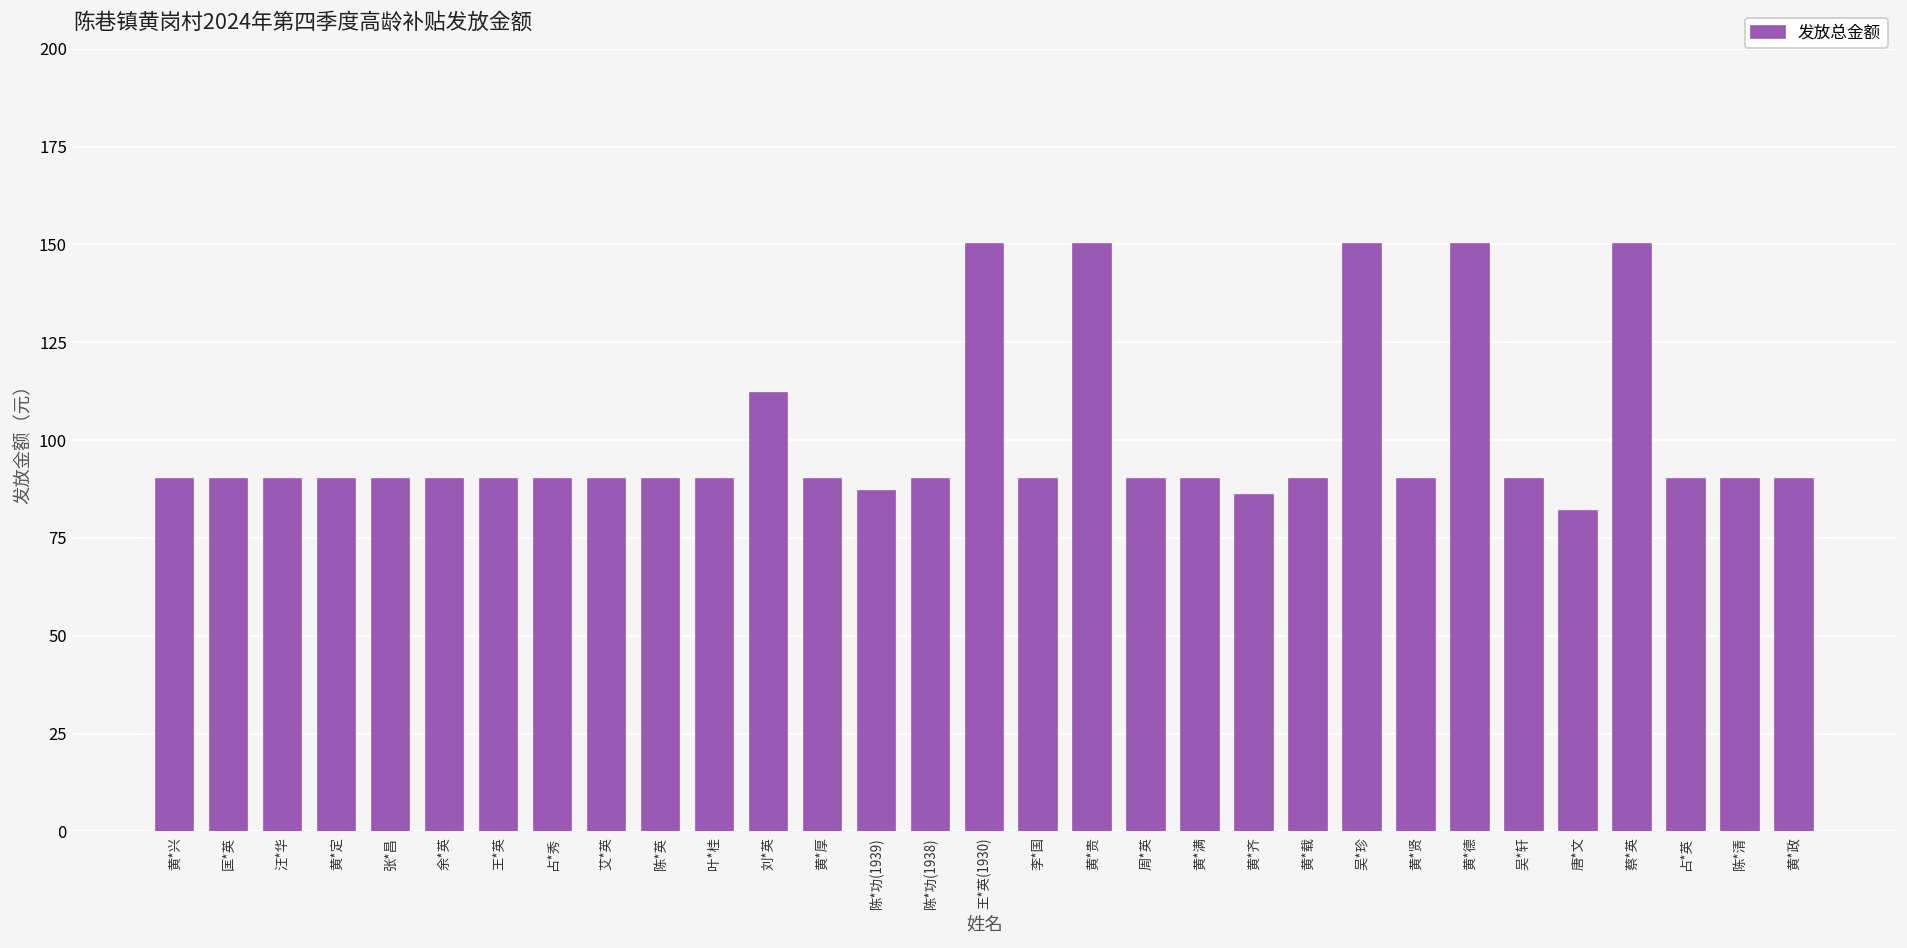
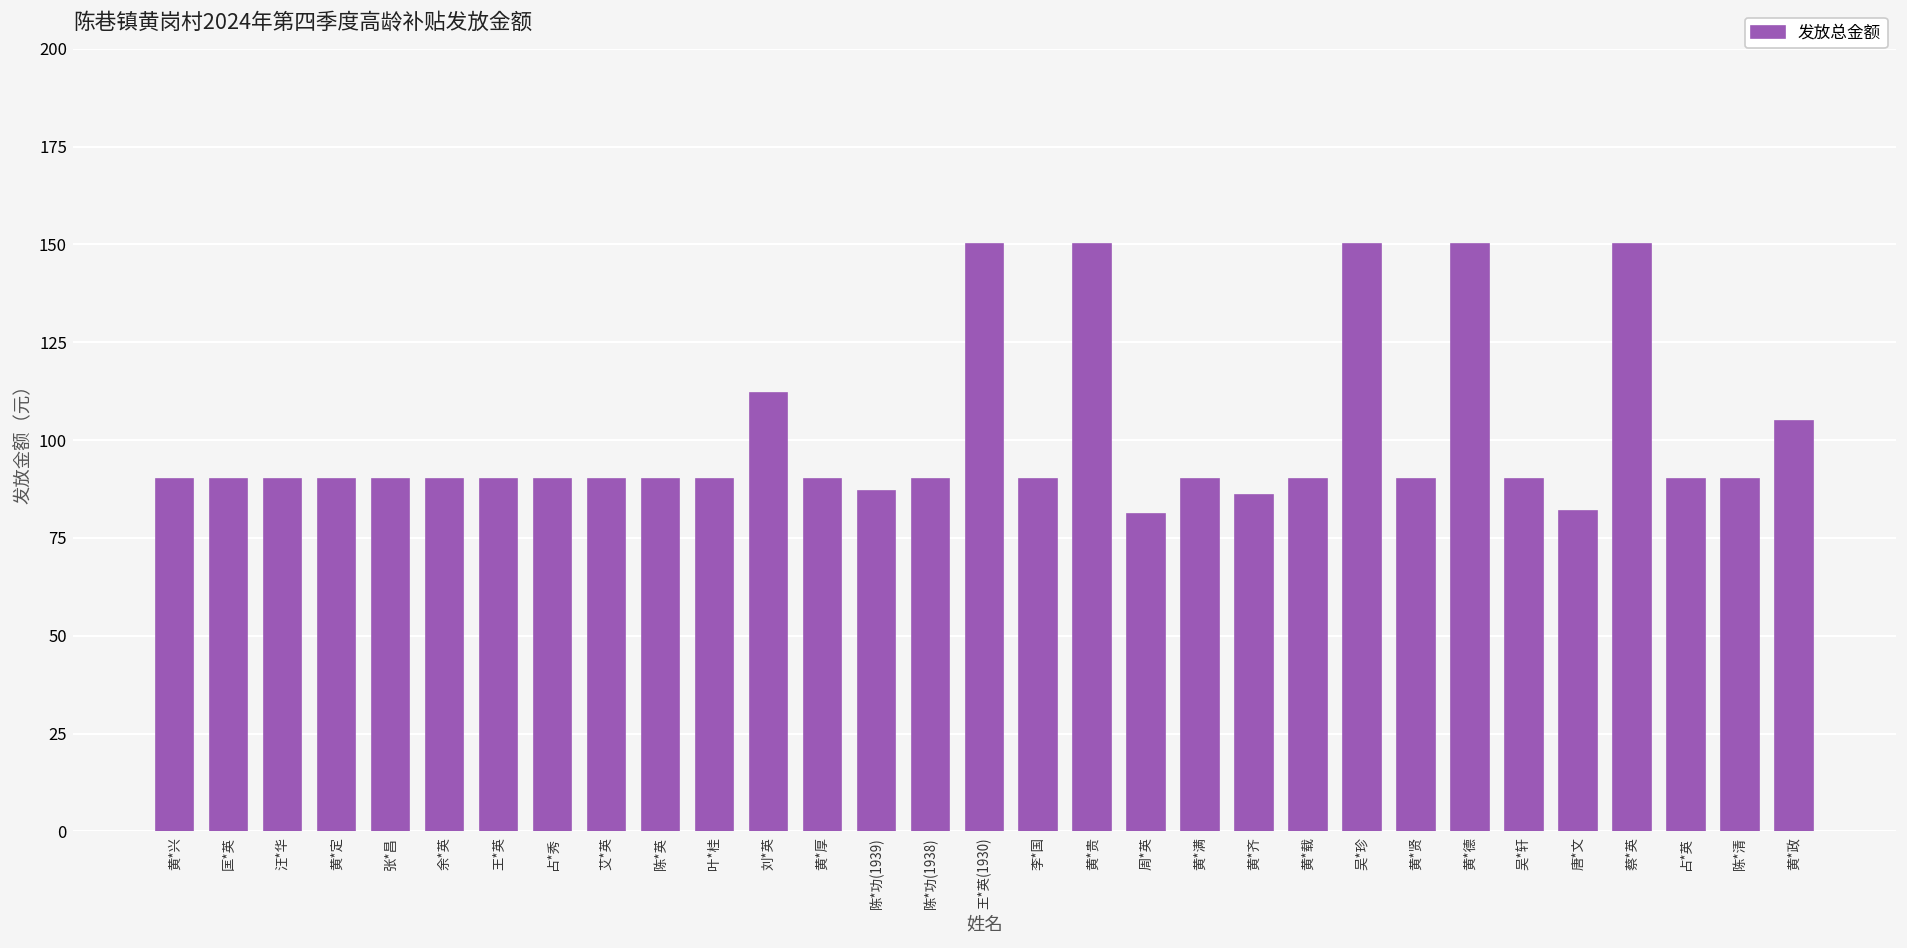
  {
    "黄*兴": 90,
    "匡*英": 90,
    "汪*华": 90,
    "黄*定": 90,
    "张*昌": 90,
    "余*英": 90,
    "王*英": 90,
    "占*秀": 90,
    "艾*英": 90,
    "陈*英": 90,
    "叶*桂": 90,
    "刘*英": 112,
    "黄*厚": 90,
    "陈*功(1939)": 87,
    "陈*功(1938)": 90,
    "王*英(1930)": 150,
    "李*国": 90,
    "黄*贵": 150,
-   "周*英": 90,
+   "周*英": 81,
    "黄*满": 90,
    "黄*齐": 86,
    "黄*载": 90,
    "吴*珍": 150,
    "黄*贤": 90,
    "黄*德": 150,
    "吴*轩": 90,
    "唐*文": 82,
    "蔡*英": 150,
    "占*英": 90,
    "陈*清": 90,
-   "黄*政": 90
+   "黄*政": 105
  }
